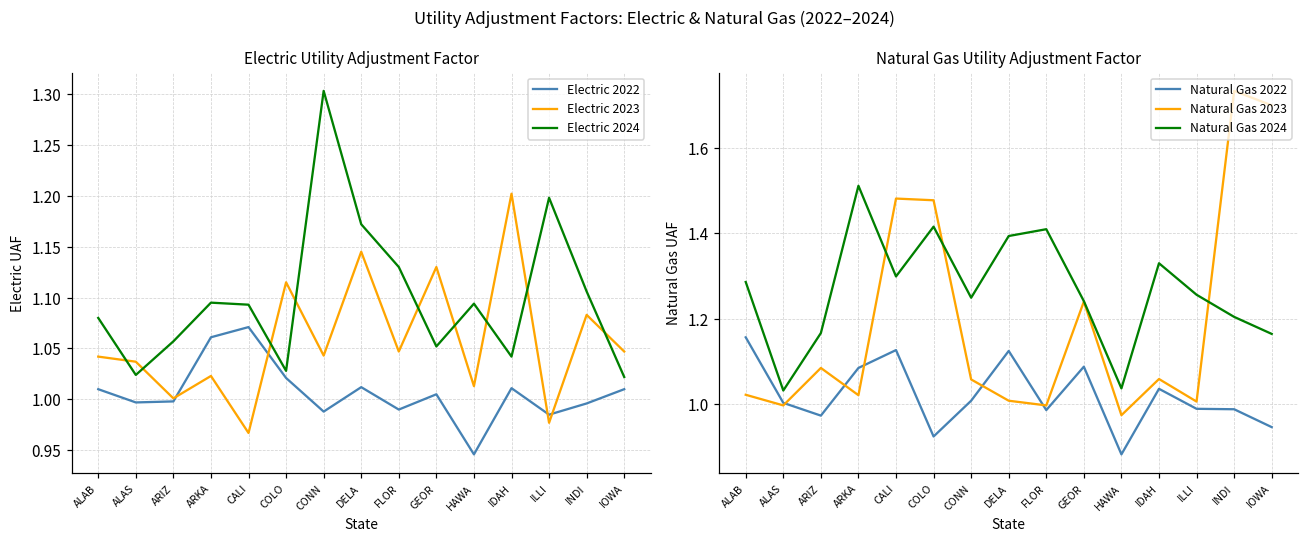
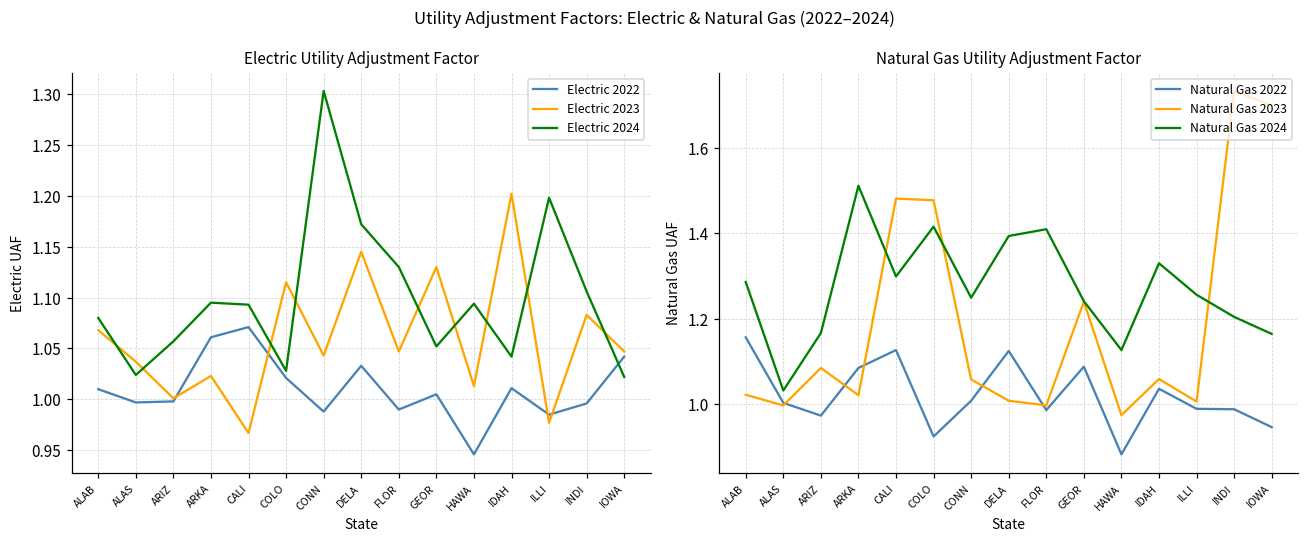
  {
    "Electric Utility Adjustment Factor": {
      "Electric 2022": {
        "ALAB": 1.01,
        "ALAS": 1.00,
        "ARIZ": 1.00,
        "ARKA": 1.06,
        "CALI": 1.07,
        "COLO": 1.02,
        "CONN": 0.99,
-       "DELA": 1.01,
+       "DELA": 1.03,
        "FLOR": 0.99,
        "GEOR": 1.01,
        "HAWA": 0.95,
        "IDAH": 1.01,
        "ILLI": 0.99,
        "INDI": 1.00,
-       "IOWA": 1.01
+       "IOWA": 1.04
      },
      "Electric 2023": {
-       "ALAB": 1.04,
+       "ALAB": 1.07,
        "ALAS": 1.04,
        "ARIZ": 1.00,
        "ARKA": 1.02,
        "CALI": 0.97,
        "COLO": 1.12,
        "CONN": 1.04,
        "DELA": 1.15,
        "FLOR": 1.05,
        "GEOR": 1.13,
        "HAWA": 1.01,
        "IDAH": 1.20,
        "ILLI": 0.98,
        "INDI": 1.08,
        "IOWA": 1.05
      },
      "Electric 2024": {
        "ALAB": 1.08,
        "ALAS": 1.02,
        "ARIZ": 1.06,
        "ARKA": 1.10,
        "CALI": 1.09,
        "COLO": 1.03,
        "CONN": 1.30,
        "DELA": 1.17,
        "FLOR": 1.13,
        "GEOR": 1.05,
        "HAWA": 1.09,
        "IDAH": 1.04,
        "ILLI": 1.20,
        "INDI": 1.11,
        "IOWA": 1.02
      }
    },
    "Natural Gas Utility Adjustment Factor": {
      "Natural Gas 2022": {
        "ALAB": 1.16,
        "ARIZ": 0.97,
        "ARKA": 1.08,
        "CALI": 1.13,
        "COLO": 0.92,
        "CONN": 1.01,
        "DELA": 1.12,
        "FLOR": 0.99,
        "GEOR": 1.09,
        "HAWA": 0.88,
        "IDAH": 1.04,
        "ILLI": 0.99,
        "INDI": 0.99,
        "IOWA": 0.95
      },
      "Natural Gas 2023": {
        "ALAB": 1.02,
        "ARIZ": 1.08,
        "ARKA": 1.02,
        "CALI": 1.48,
        "COLO": 1.48,
        "CONN": 1.06,
        "DELA": 1.01,
        "FLOR": 1.00,
        "HAWA": 0.97,
        "IDAH": 1.06,
        "ILLI": 1.01
      },
      "Natural Gas 2024": {
        "ALAB": 1.29,
        "ALAS": 1.03,
        "ARIZ": 1.17,
        "ARKA": 1.51,
        "CALI": 1.30,
        "COLO": 1.42,
        "CONN": 1.25,
        "DELA": 1.39,
        "FLOR": 1.41,
-       "HAWA": 1.04,
+       "HAWA": 1.13,
        "IDAH": 1.33,
        "ILLI": 1.26,
        "INDI": 1.20,
        "IOWA": 1.16
      }
    }
  }
